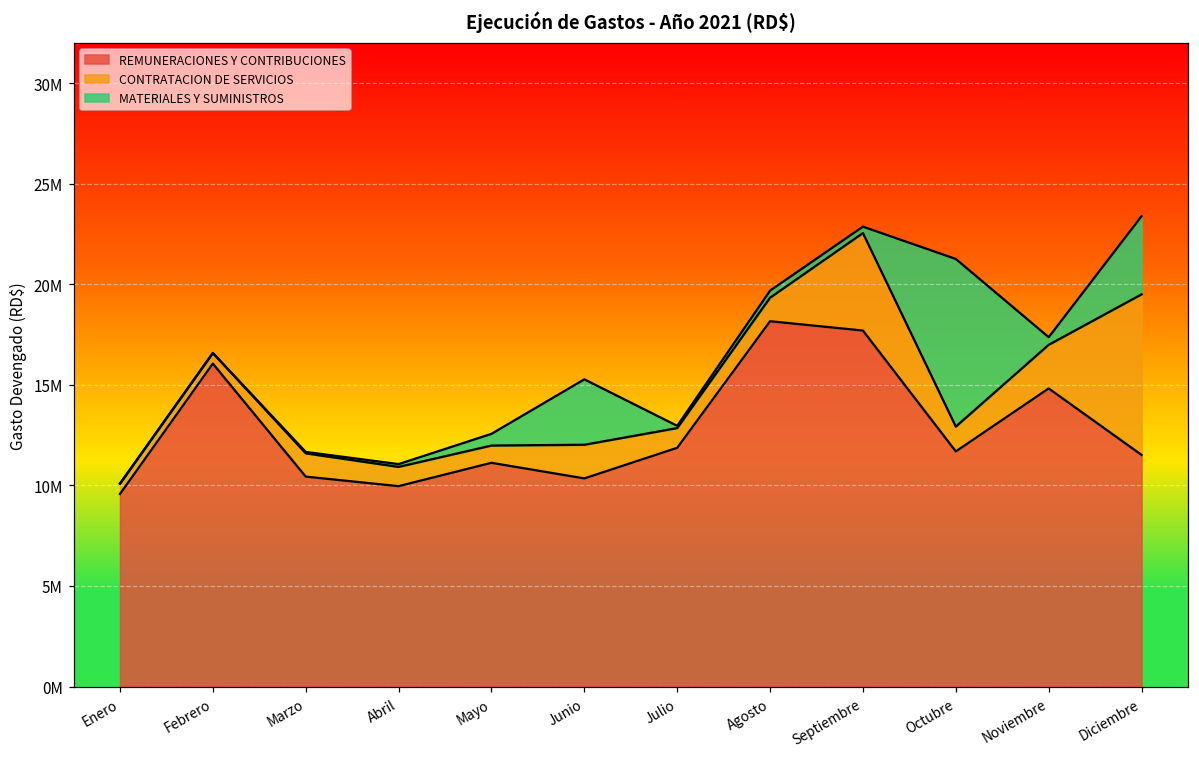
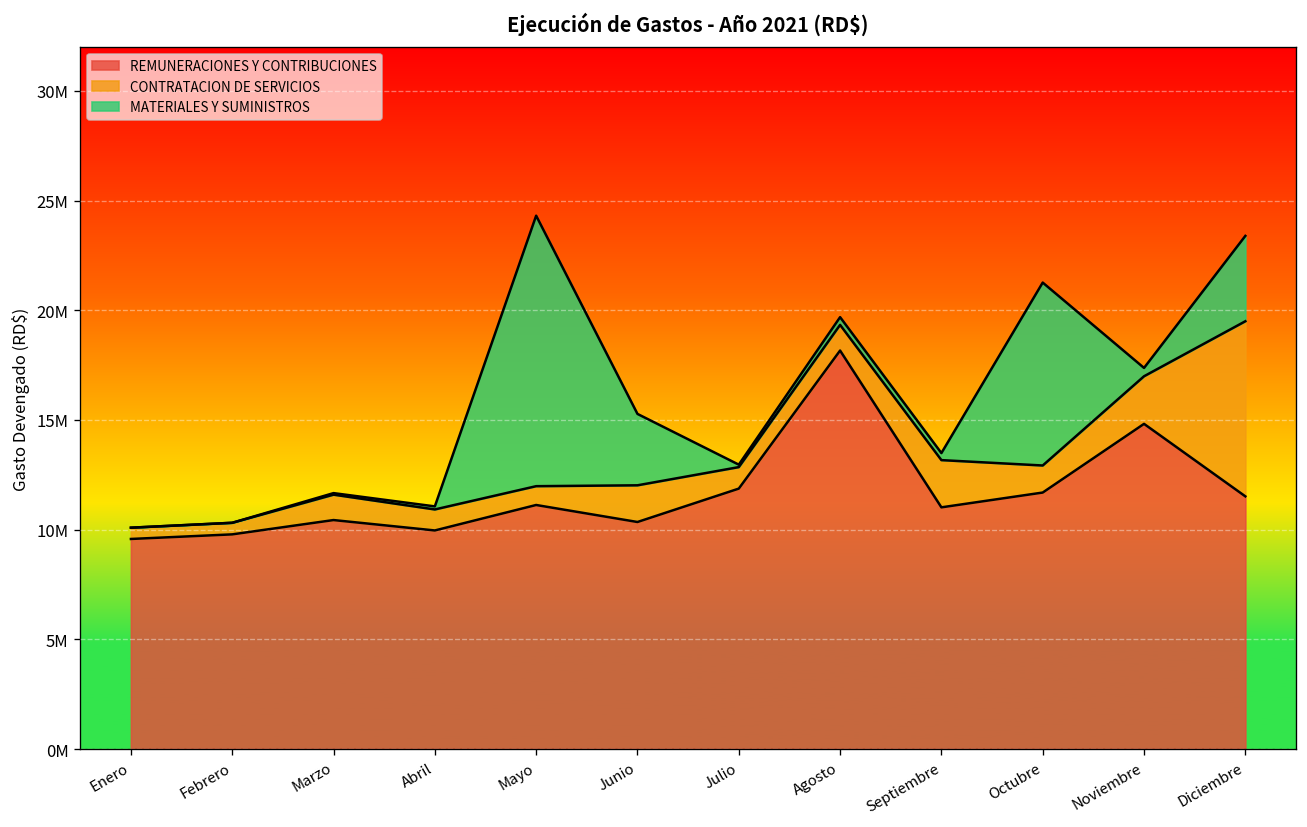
  {
    "REMUNERACIONES Y CONTRIBUCIONES": {
      "Enero": 9600000,
-     "Febrero": 16100000,
+     "Febrero": 9800000,
      "Marzo": 10400000,
      "Abril": 10000000,
      "Mayo": 11100000,
      "Junio": 10300000,
      "Julio": 11900000,
      "Agosto": 18200000,
-     "Septiembre": 17700000,
+     "Septiembre": 11000000,
      "Octubre": 11700000,
      "Noviembre": 14800000,
      "Diciembre": 11500000
    },
    "CONTRATACION DE SERVICIOS": {
      "Abril": 1000000,
      "Mayo": 900000,
      "Junio": 1700000,
      "Agosto": 1200000,
-     "Septiembre": 4800000,
+     "Septiembre": 2200000,
      "Octubre": 1200000,
      "Noviembre": 2200000,
      "Diciembre": 8000000
    },
    "MATERIALES Y SUMINISTROS": {
      "Abril": 100000,
-     "Mayo": 600000,
+     "Mayo": 12300000,
      "Junio": 3300000,
      "Agosto": 400000,
      "Septiembre": 300000,
      "Octubre": 8300000,
      "Noviembre": 400000,
      "Diciembre": 3900000
    }
  }
